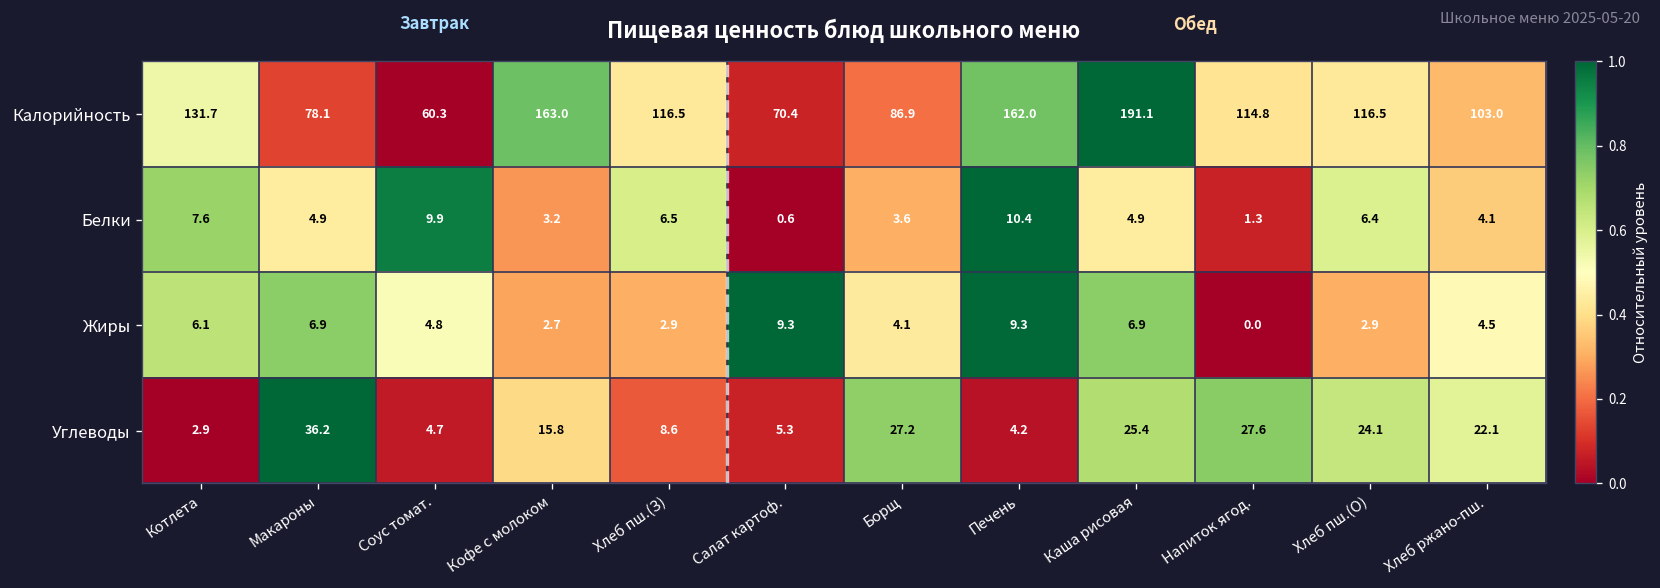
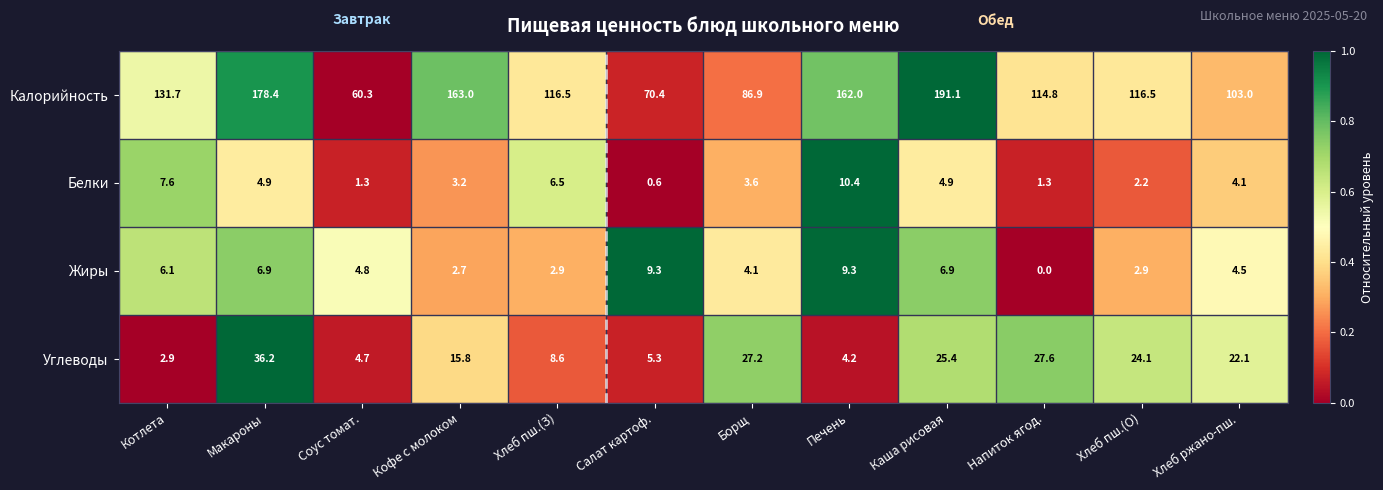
  {
    "Калорийность": {
      "Котлета": 131.7,
-     "Макароны": 78.1,
+     "Макароны": 178.4,
      "Соус томат.": 60.3,
      "Кофе с молоком": 163.0,
      "Хлеб пш.(З)": 116.5,
      "Салат картоф.": 70.4,
      "Борщ": 86.9,
      "Печень": 162.0,
      "Каша рисовая": 191.1,
      "Напиток ягод.": 114.8,
      "Хлеб пш.(О)": 116.5,
      "Хлеб ржано-пш.": 103.0
    },
    "Белки": {
      "Котлета": 7.6,
      "Макароны": 4.9,
-     "Соус томат.": 9.9,
+     "Соус томат.": 1.3,
      "Кофе с молоком": 3.2,
      "Хлеб пш.(З)": 6.5,
      "Салат картоф.": 0.6,
      "Борщ": 3.6,
      "Печень": 10.4,
      "Каша рисовая": 4.9,
      "Напиток ягод.": 1.3,
-     "Хлеб пш.(О)": 6.4,
+     "Хлеб пш.(О)": 2.2,
      "Хлеб ржано-пш.": 4.1
    },
    "Жиры": {
      "Котлета": 6.1,
      "Макароны": 6.9,
      "Соус томат.": 4.8,
      "Кофе с молоком": 2.7,
      "Хлеб пш.(З)": 2.9,
      "Салат картоф.": 9.3,
      "Борщ": 4.1,
      "Печень": 9.3,
      "Каша рисовая": 6.9,
      "Напиток ягод.": 0.0,
      "Хлеб пш.(О)": 2.9,
      "Хлеб ржано-пш.": 4.5
    },
    "Углеводы": {
      "Котлета": 2.9,
      "Макароны": 36.2,
      "Соус томат.": 4.7,
      "Кофе с молоком": 15.8,
      "Хлеб пш.(З)": 8.6,
      "Салат картоф.": 5.3,
      "Борщ": 27.2,
      "Печень": 4.2,
      "Каша рисовая": 25.4,
      "Напиток ягод.": 27.6,
      "Хлеб пш.(О)": 24.1,
      "Хлеб ржано-пш.": 22.1
    }
  }
